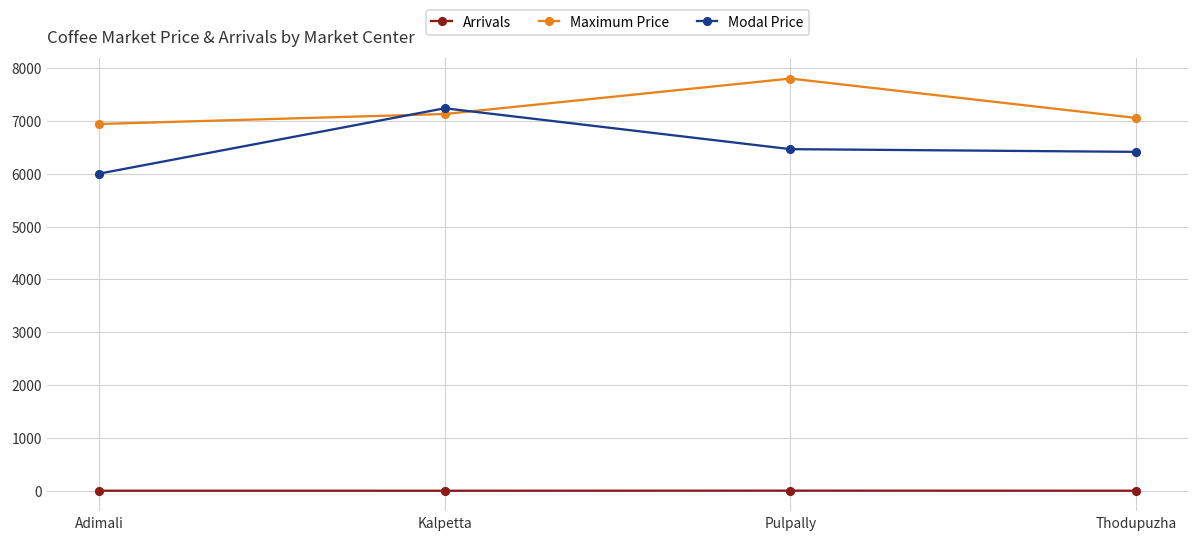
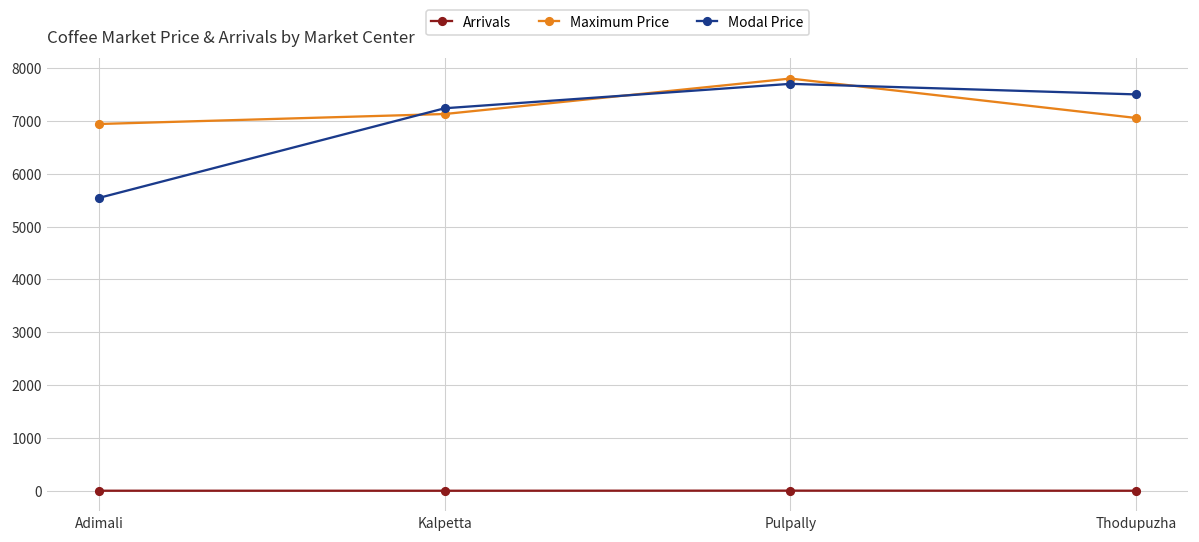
  {
    "Arrivals": {
      "Adimali": 0,
      "Kalpetta": 0,
      "Pulpally": 0,
      "Thodupuzha": 0
    },
    "Maximum Price": {
      "Adimali": 6900,
      "Kalpetta": 7100,
      "Pulpally": 7800,
      "Thodupuzha": 7100
    },
    "Modal Price": {
-     "Adimali": 6000,
+     "Adimali": 5500,
      "Kalpetta": 7200,
-     "Pulpally": 6500,
-     "Thodupuzha": 6400
+     "Pulpally": 7700,
+     "Thodupuzha": 7500
    }
  }
